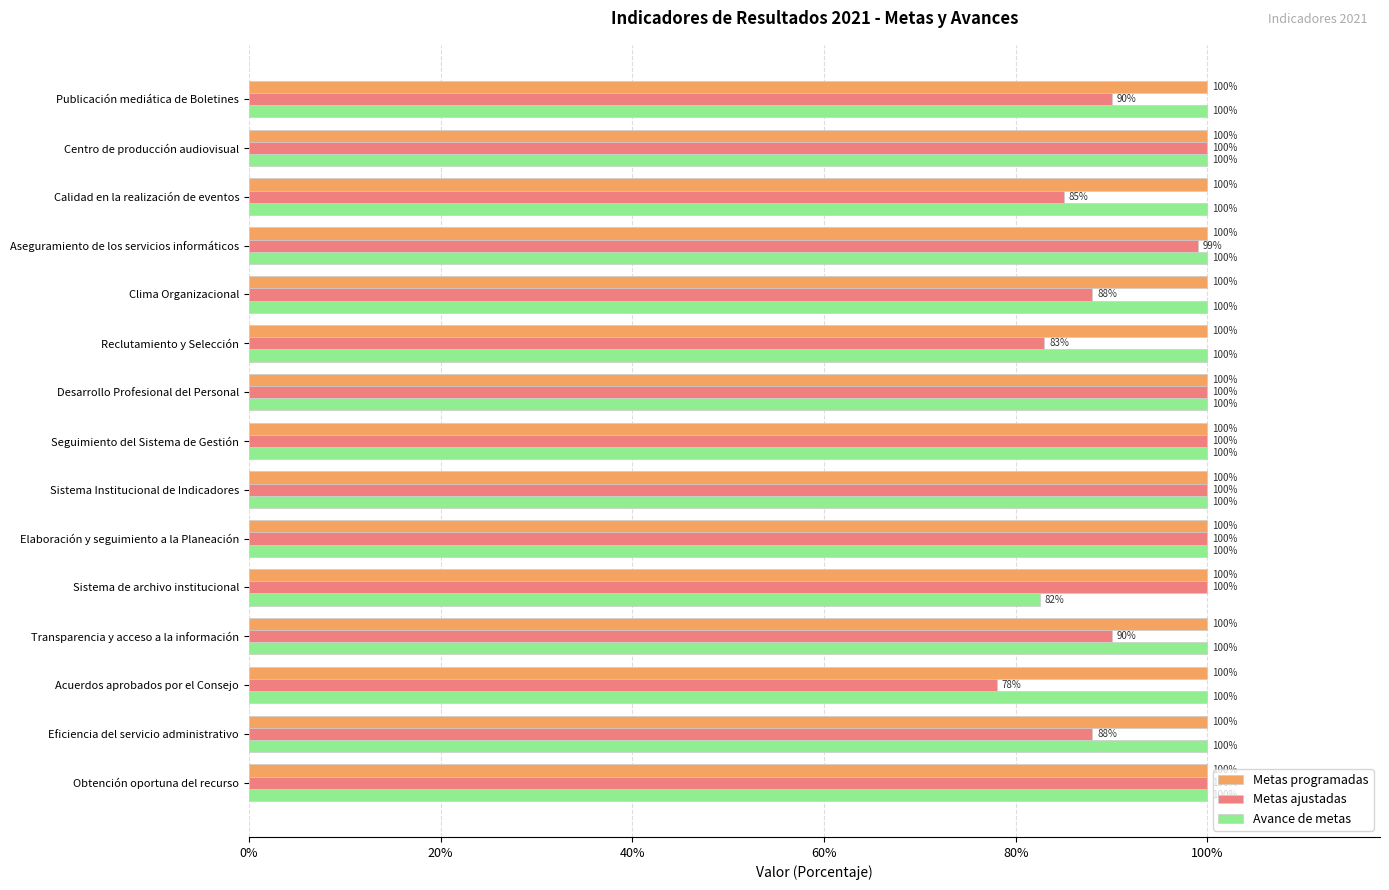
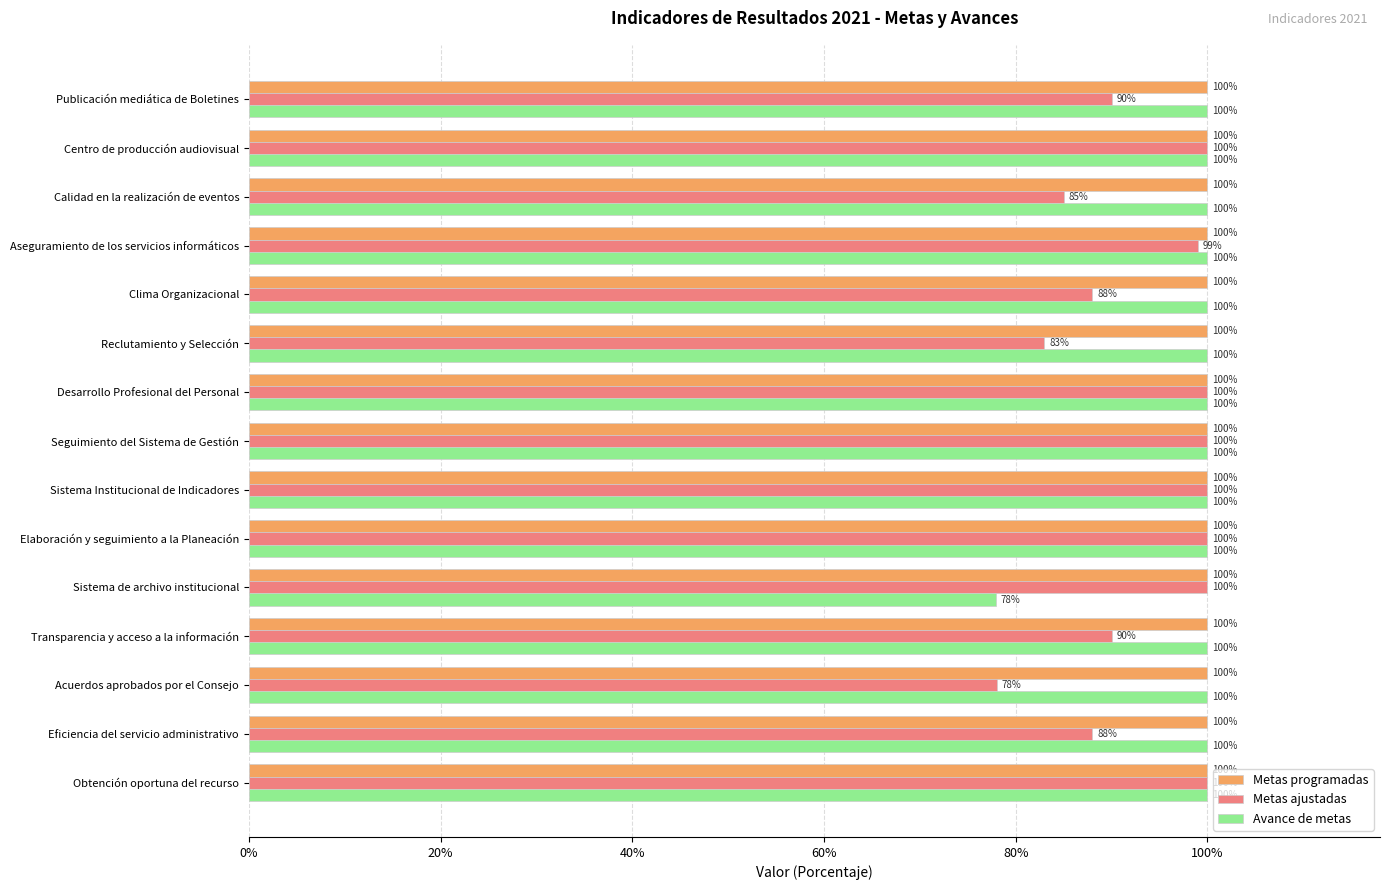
  {
    "Avance de metas": {
      "Publicación mediática de Boletines": "100%",
      "Centro de producción audiovisual": "100%",
      "Calidad en la realización de eventos": "100%",
      "Aseguramiento de los servicios informáticos": "100%",
      "Clima Organizacional": "100%",
      "Reclutamiento y Selección": "100%",
      "Desarrollo Profesional del Personal": "100%",
      "Seguimiento del Sistema de Gestión": "100%",
      "Sistema Institucional de Indicadores": "100%",
      "Elaboración y seguimiento a la Planeación": "100%",
-     "Sistema de archivo institucional": "82%",
+     "Sistema de archivo institucional": "78%",
      "Transparencia y acceso a la información": "100%",
      "Acuerdos aprobados por el Consejo": "100%",
      "Eficiencia del servicio administrativo": "100%"
    }
  }
